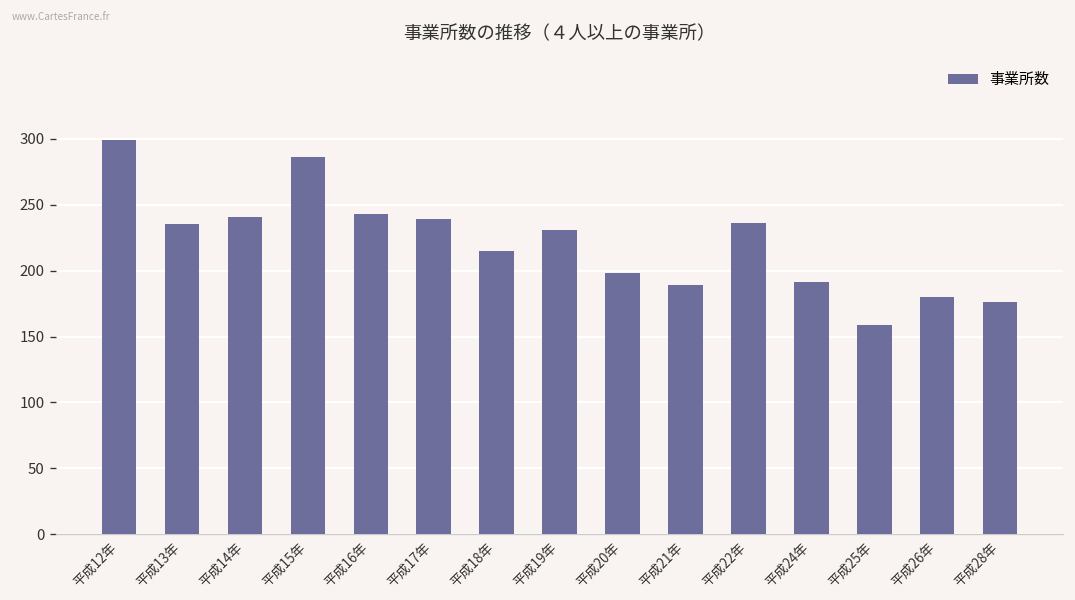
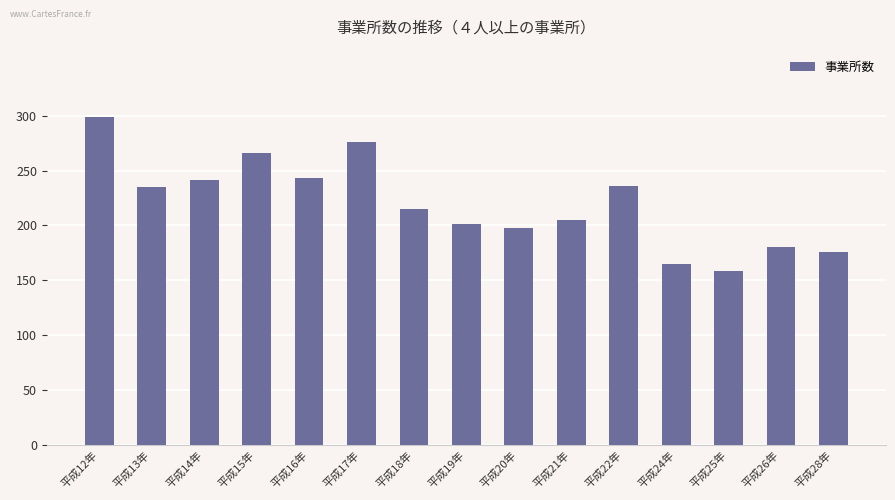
  {
    "平成12年": 299,
    "平成13年": 235,
    "平成14年": 241,
-   "平成15年": 286,
+   "平成15年": 266,
    "平成16年": 243,
-   "平成17年": 239,
+   "平成17年": 276,
    "平成18年": 215,
-   "平成19年": 231,
+   "平成19年": 201,
    "平成20年": 198,
-   "平成21年": 189,
+   "平成21年": 205,
    "平成22年": 236,
-   "平成24年": 191,
+   "平成24年": 165,
    "平成25年": 159,
    "平成26年": 180,
    "平成28年": 176
  }
